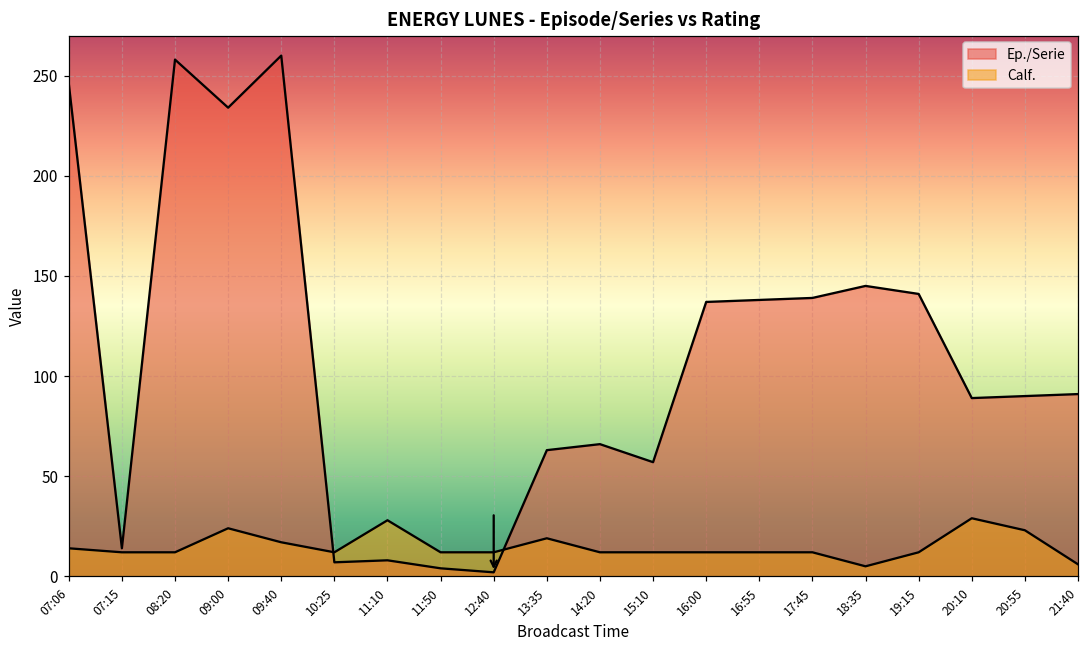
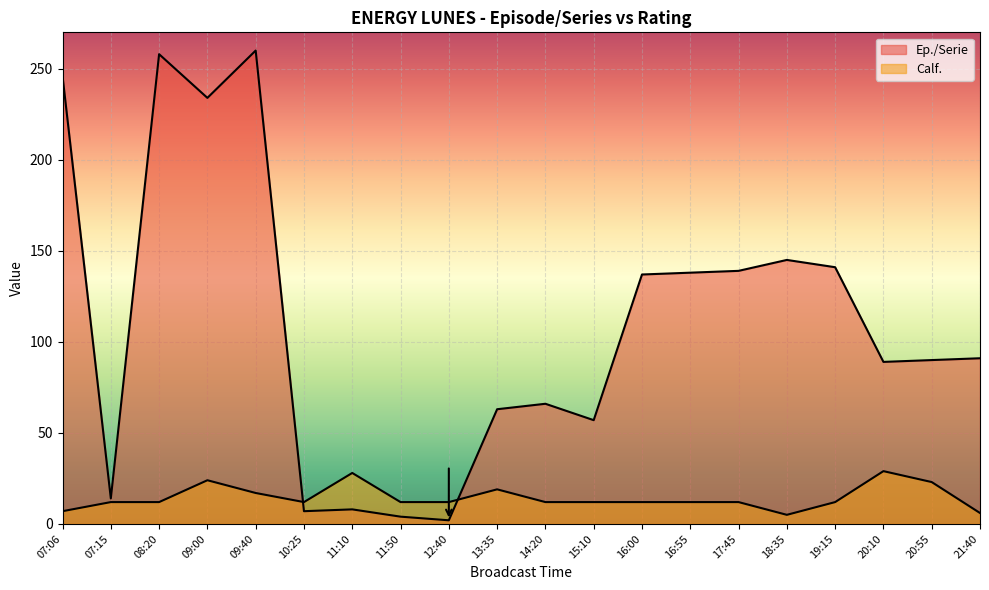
  {
    "Ep./Serie": {
      "07:06": 246,
      "07:15": 14,
      "08:20": 258,
      "09:00": 234,
      "09:40": 260,
      "10:25": 7,
      "11:10": 8,
      "11:50": 4,
      "12:40": 2,
      "13:35": 63,
      "14:20": 66,
      "15:10": 57,
      "16:00": 137,
      "16:55": 138,
      "17:45": 139,
      "18:35": 145,
      "19:15": 141,
      "20:10": 89,
      "20:55": 90,
      "21:40": 91
    },
    "Calf.": {
-     "07:06": 14,
+     "07:06": 7,
      "07:15": 12,
      "08:20": 12,
      "09:00": 24,
      "09:40": 17,
      "10:25": 12,
      "11:10": 28,
      "11:50": 12,
      "12:40": 12,
      "13:35": 19,
      "14:20": 12,
      "15:10": 12,
      "16:00": 12,
      "16:55": 12,
      "17:45": 12,
      "18:35": 5,
      "19:15": 12,
      "20:10": 29,
      "20:55": 23,
      "21:40": 6
    }
  }
